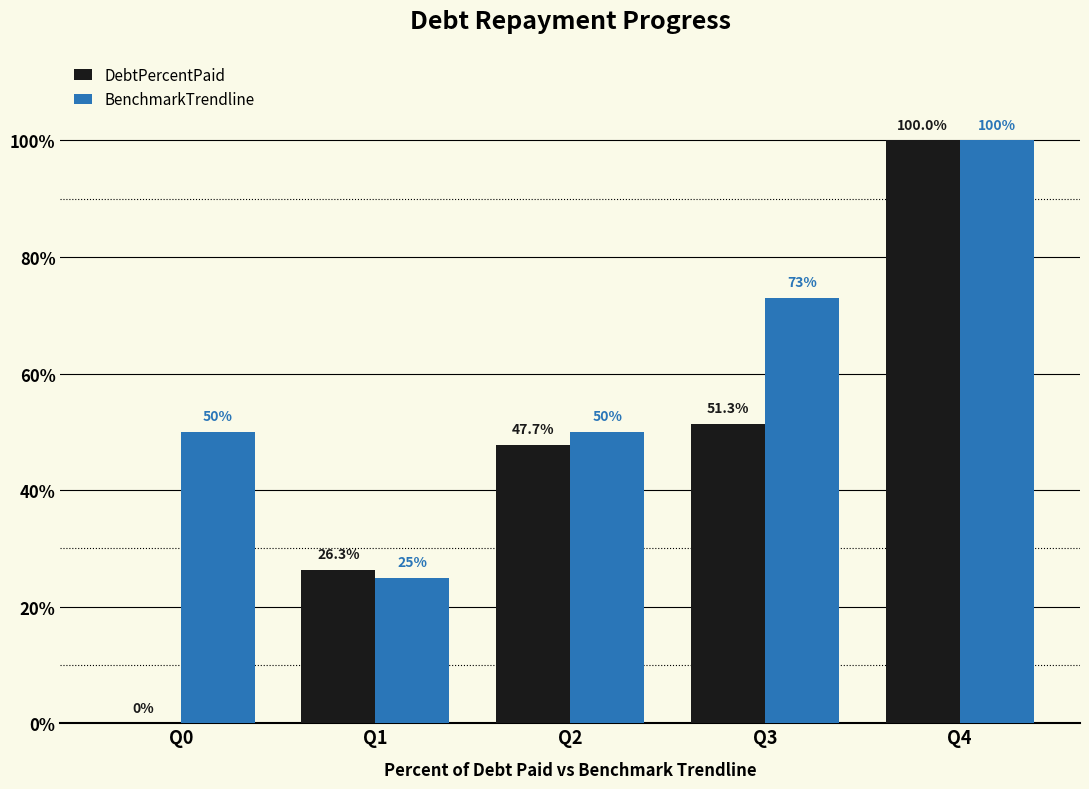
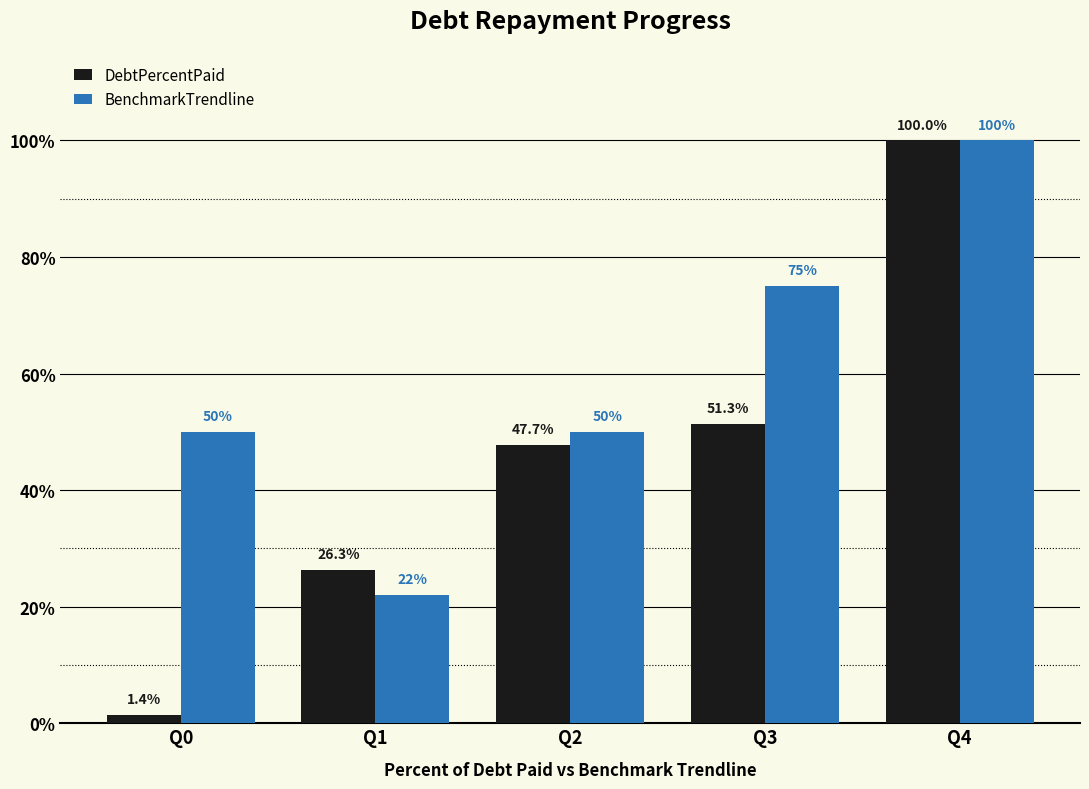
  {
    "DebtPercentPaid": {
-     "Q0": "0%",
+     "Q0": "1.4%",
      "Q1": "26.3%",
      "Q2": "47.7%",
      "Q3": "51.3%",
      "Q4": "100.0%"
    },
    "BenchmarkTrendline": {
      "Q0": "50%",
-     "Q1": "25%",
+     "Q1": "22%",
      "Q2": "50%",
-     "Q3": "73%",
+     "Q3": "75%",
      "Q4": "100%"
    }
  }
